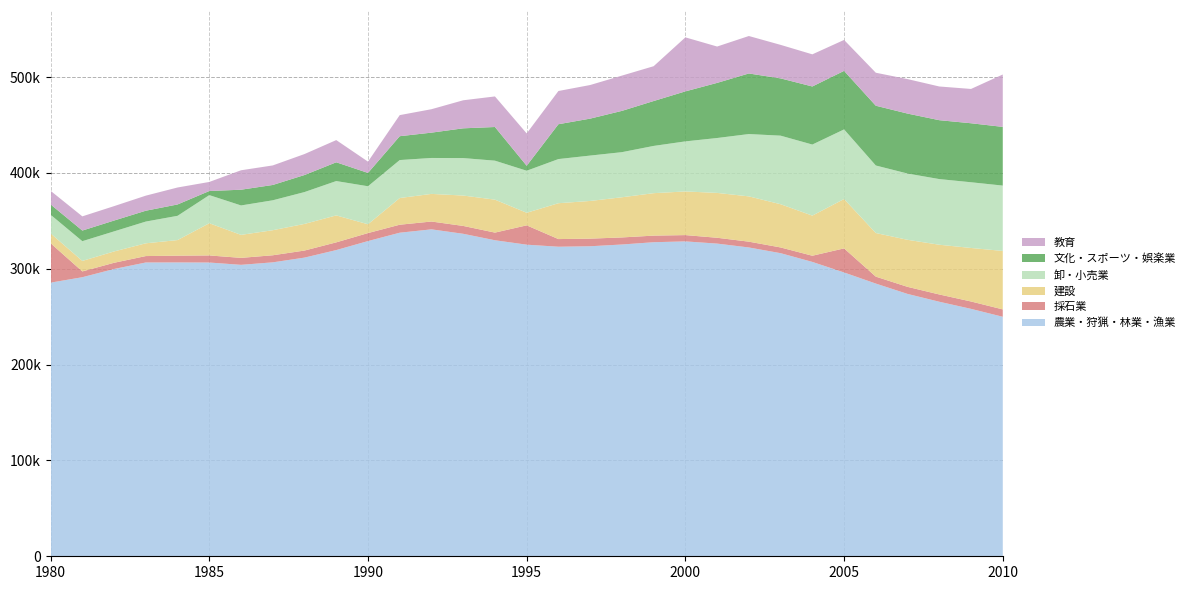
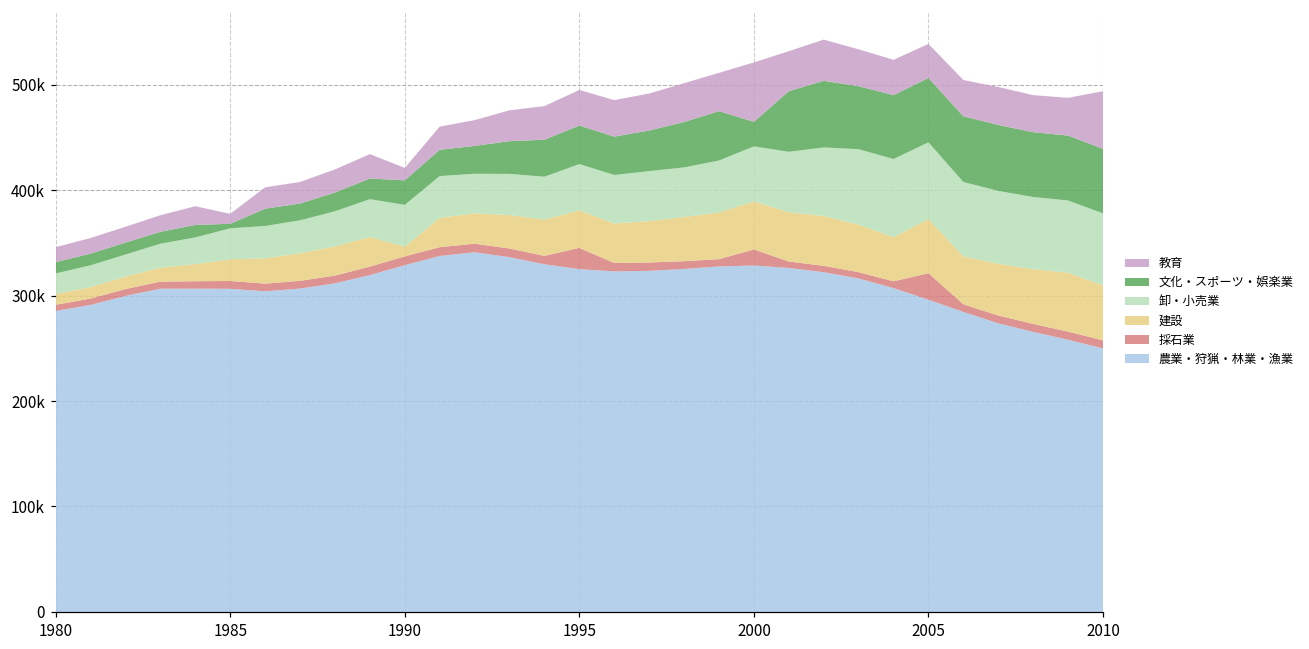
  {
    "採石業": {
-     "1980": 40000,
+     "1980": 10000,
      "1985": 10000,
      "1990": 10000,
      "1995": 20000,
-     "2000": 10000,
+     "2000": 20000,
      "2005": 30000,
      "2010": 10000
    },
    "建設": {
      "1980": 10000,
-     "1985": 30000,
+     "1985": 20000,
      "1990": 10000,
-     "1995": 10000,
+     "1995": 40000,
      "2000": 50000,
      "2005": 50000,
-     "2010": 60000
+     "2010": 50000
    },
    "文化・スポーツ・娯楽業": {
      "1980": 10000,
      "1985": 0,
-     "1990": 10000,
-     "1995": 10000,
-     "2000": 50000,
+     "1990": 20000,
+     "1995": 40000,
+     "2000": 20000,
      "2005": 60000,
      "2010": 60000
    },
    "教育": {
      "1980": 10000,
      "1985": 10000,
      "1990": 10000,
      "1995": 30000,
      "2000": 60000,
      "2005": 30000,
      "2010": 50000
    }
  }
